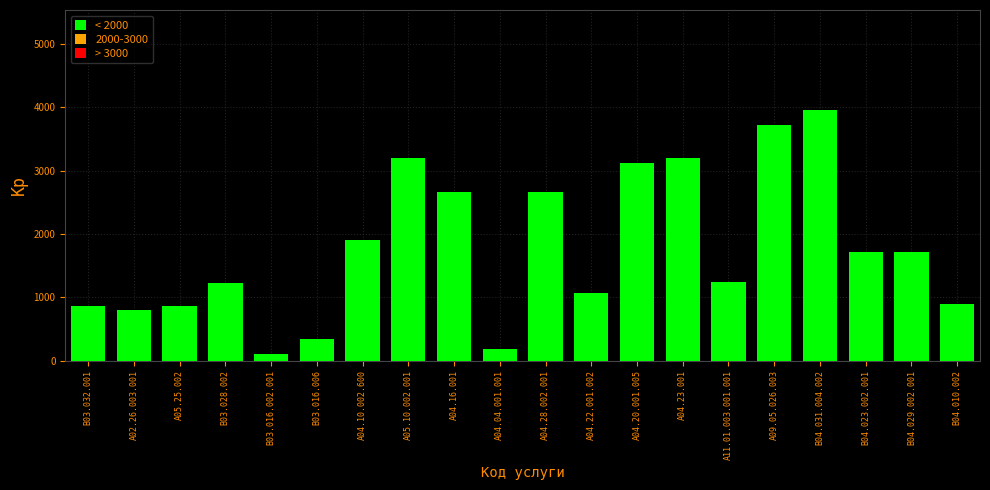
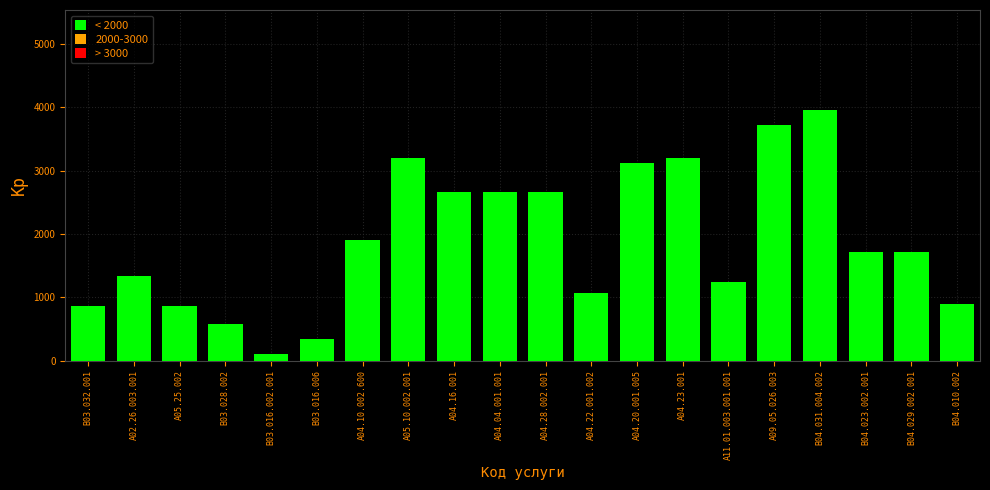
  {
    "B03.032.001": 900,
-   "A02.26.003.001": 800,
+   "A02.26.003.001": 1300,
    "A05.25.002": 900,
-   "B03.028.002": 1200,
+   "B03.028.002": 600,
    "B03.016.002.001": 100,
    "B03.016.006": 300,
    "A04.10.002.600": 1900,
    "A05.10.002.001": 3200,
    "A04.16.001": 2700,
-   "A04.04.001.001": 200,
+   "A04.04.001.001": 2700,
    "A04.28.002.001": 2700,
    "A04.22.001.002": 1100,
    "A04.20.001.005": 3100,
    "A04.23.001": 3200,
    "A11.01.003.001.001": 1200,
    "A09.05.026.003": 3700,
    "B04.031.004.002": 4000,
    "B04.023.002.001": 1700,
    "B04.029.002.001": 1700,
    "B04.010.002": 900
  }
